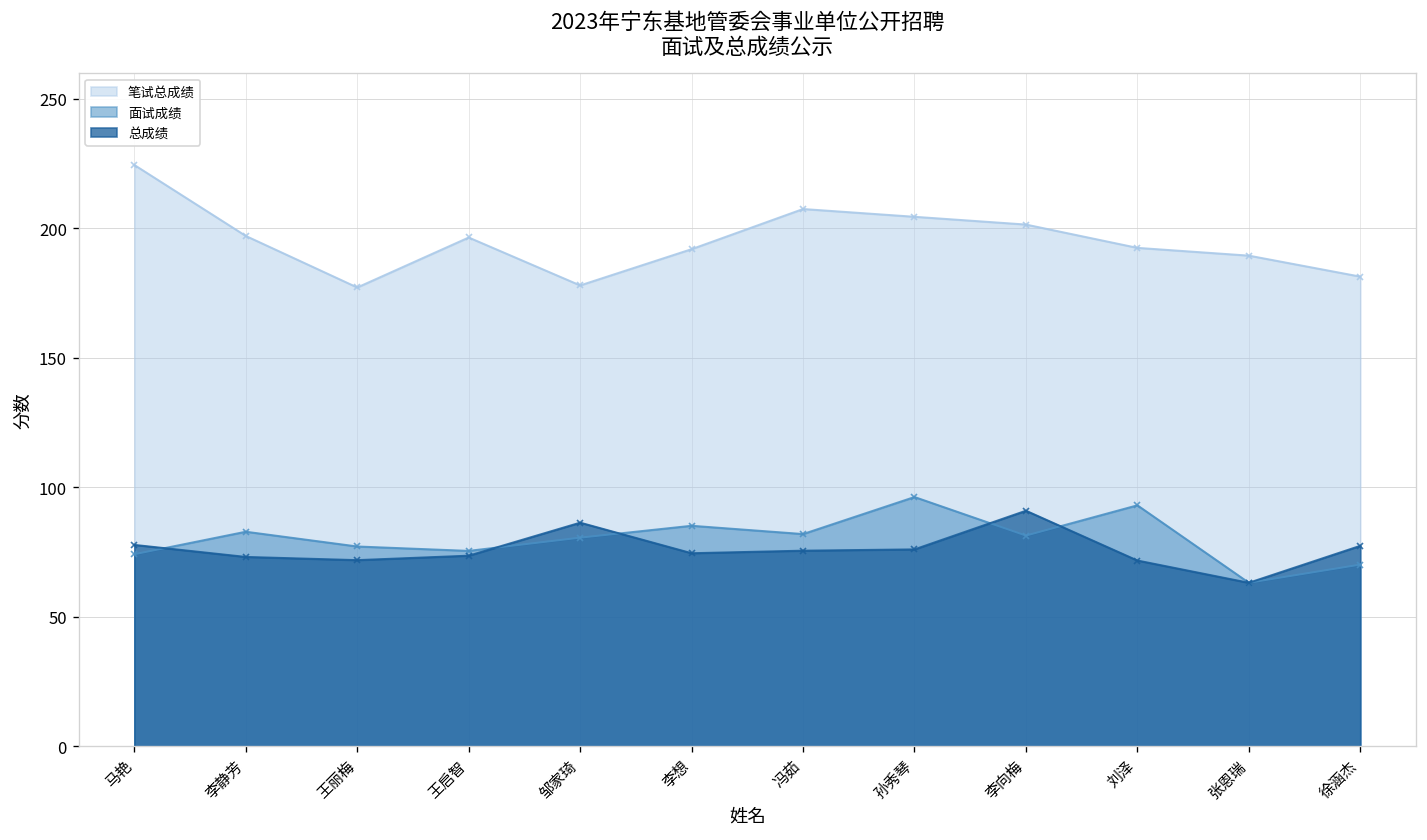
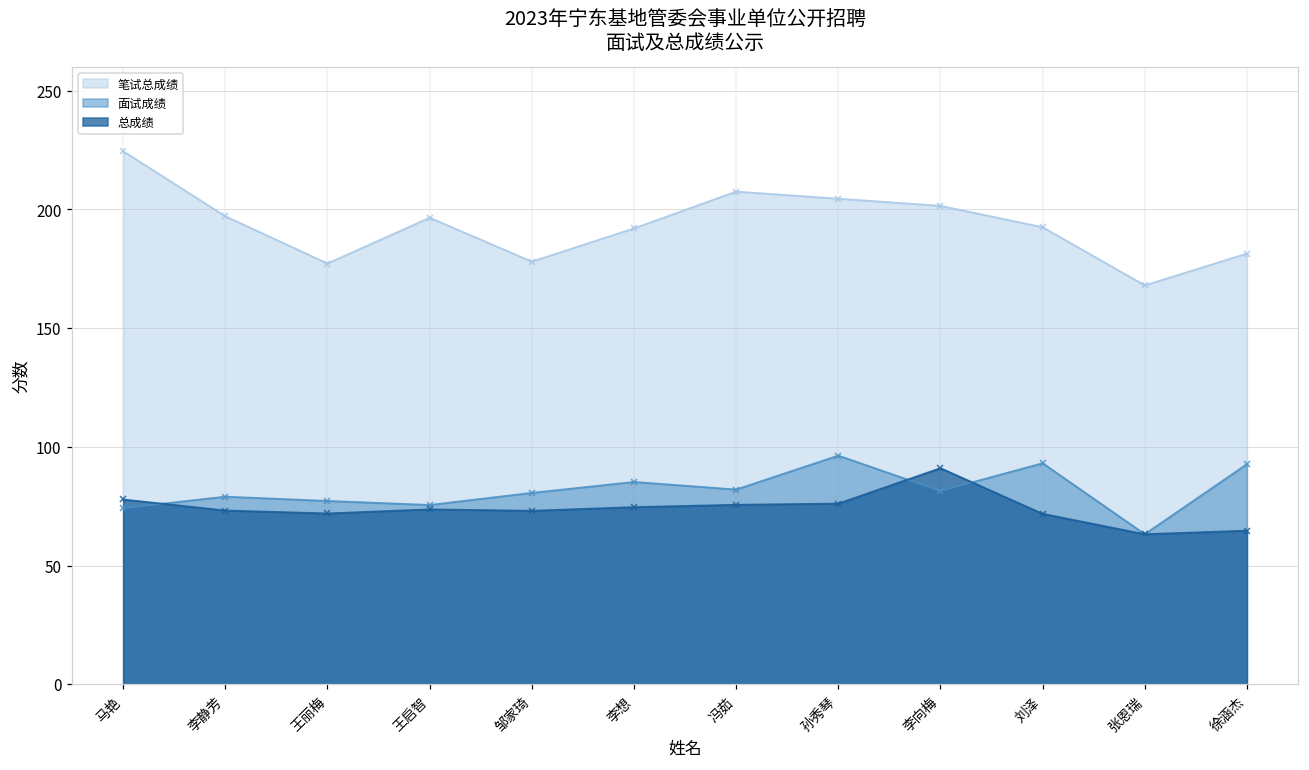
  {
    "笔试总成绩": {
      "马艳": 225,
      "李静芳": 197,
      "王丽梅": 177,
      "王启智": 197,
      "邹家琦": 178,
      "李想": 192,
      "冯茹": 208,
      "孙秀琴": 205,
      "李向梅": 202,
      "刘泽": 193,
-     "张恩瑞": 190,
+     "张恩瑞": 168,
      "徐涵杰": 181
    },
    "面试成绩": {
      "马艳": 74,
-     "李静芳": 83,
+     "李静芳": 79,
      "王丽梅": 77,
      "王启智": 76,
      "邹家琦": 81,
      "李想": 85,
      "冯茹": 82,
      "孙秀琴": 96,
      "李向梅": 81,
      "刘泽": 93,
-     "徐涵杰": 70
+     "徐涵杰": 93
    },
    "总成绩": {
      "马艳": 78,
      "李静芳": 73,
      "王丽梅": 72,
      "王启智": 74,
-     "邹家琦": 86,
+     "邹家琦": 73,
      "李想": 75,
      "冯茹": 76,
      "孙秀琴": 76,
      "李向梅": 91,
      "刘泽": 72,
-     "徐涵杰": 77
+     "徐涵杰": 65
    }
  }
